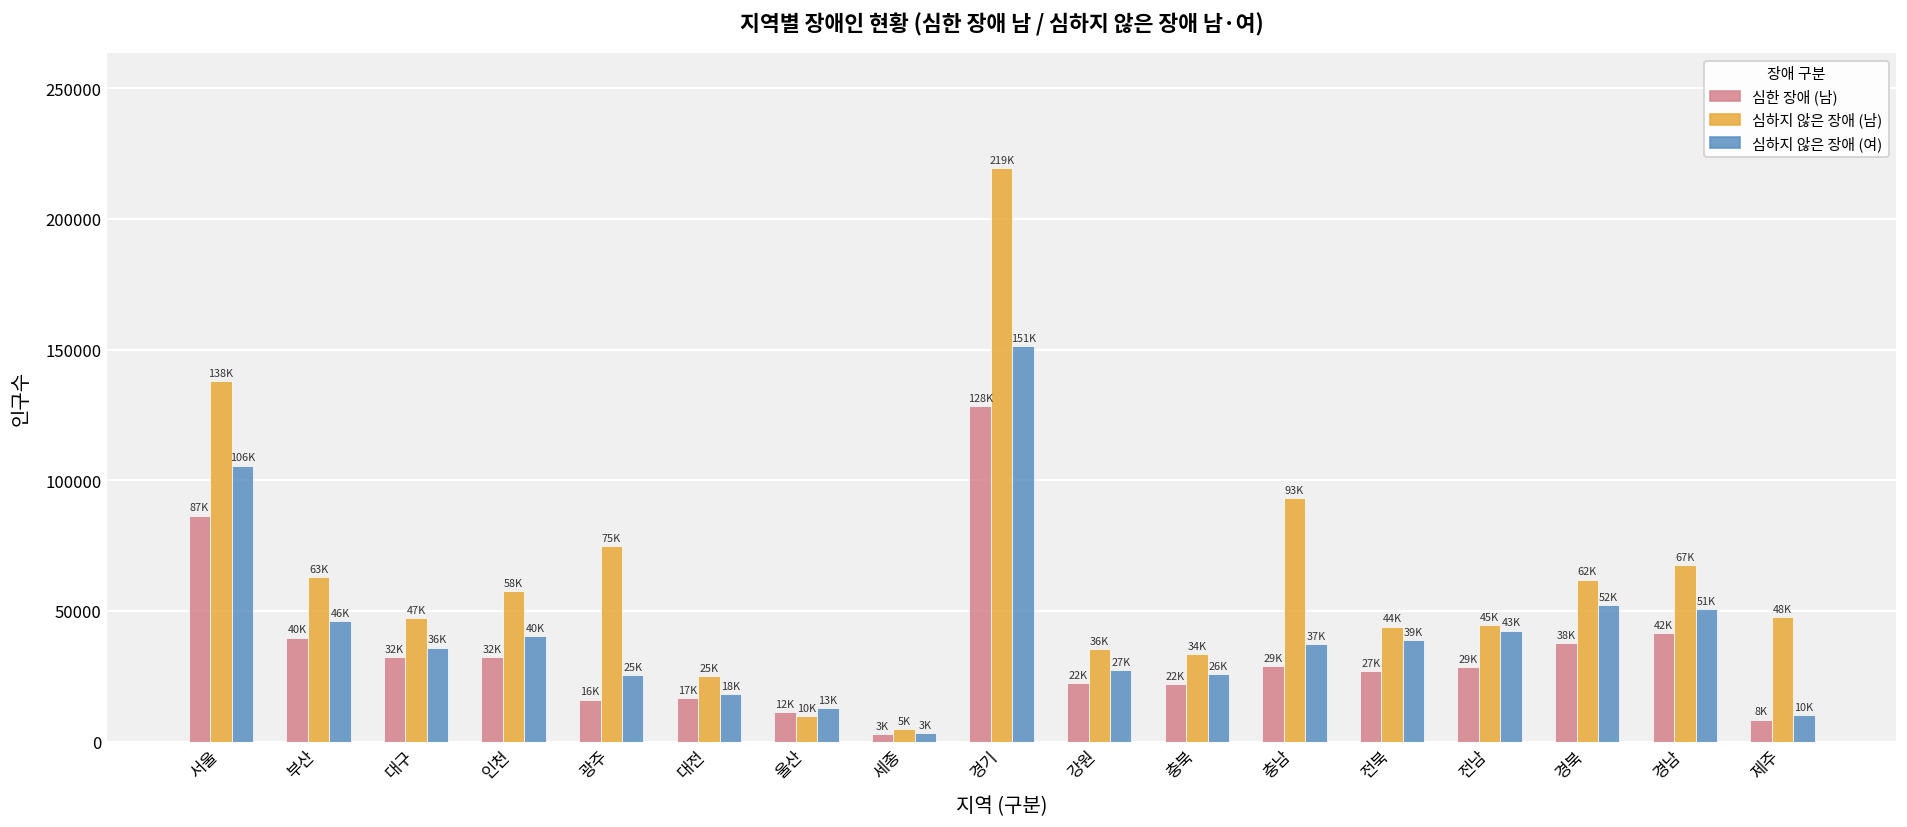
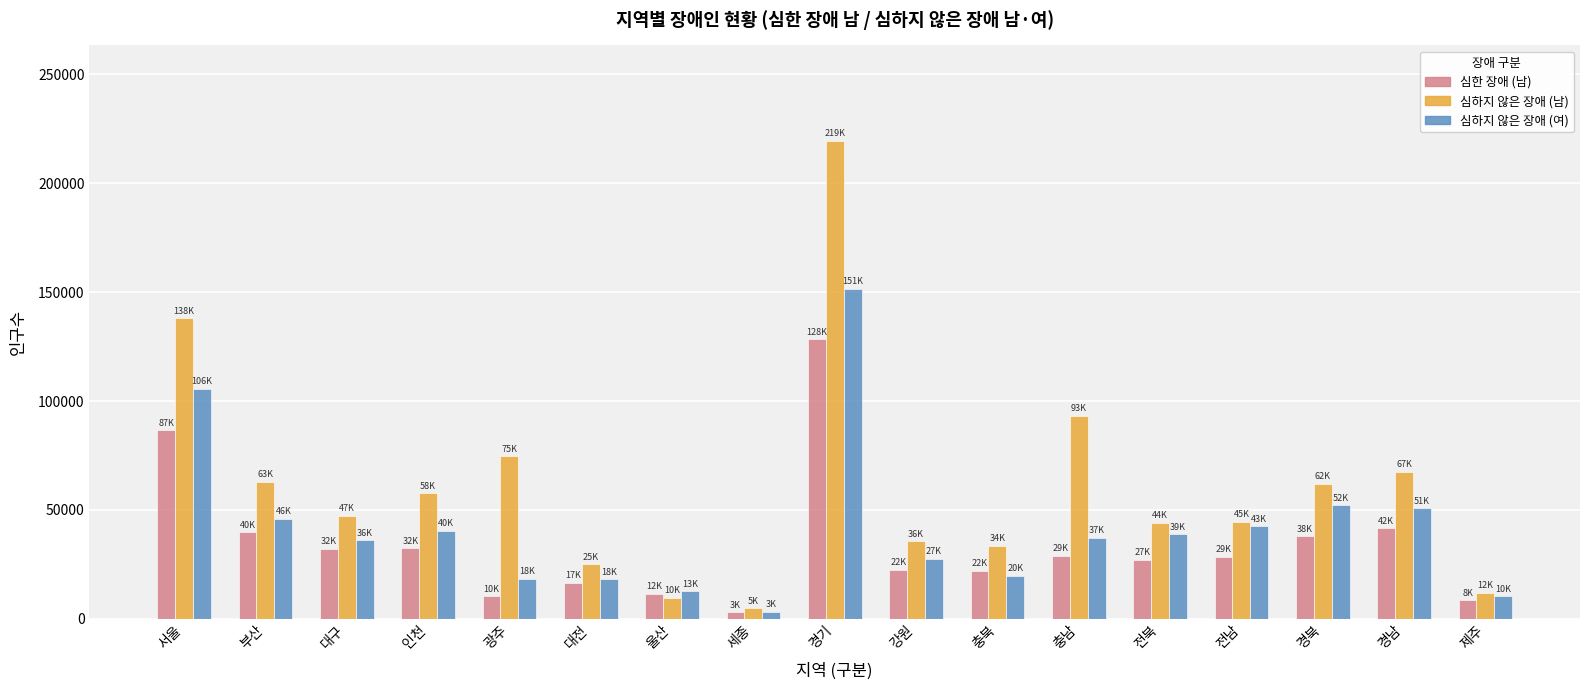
  {
    "심한 장애 (남)": {
      "서울": "87K",
      "부산": "40K",
      "대구": "32K",
      "인천": "32K",
-     "광주": "16K",
+     "광주": "10K",
      "대전": "17K",
      "울산": "12K",
      "세종": "3K",
      "경기": "128K",
      "강원": "22K",
      "충북": "22K",
      "충남": "29K",
      "전북": "27K",
      "전남": "29K",
      "경북": "38K",
      "경남": "42K",
      "제주": "8K"
    },
    "심하지 않은 장애 (남)": {
      "서울": "138K",
      "부산": "63K",
      "대구": "47K",
      "인천": "58K",
      "광주": "75K",
      "대전": "25K",
      "울산": "10K",
      "세종": "5K",
      "경기": "219K",
      "강원": "36K",
      "충북": "34K",
      "충남": "93K",
      "전북": "44K",
      "전남": "45K",
      "경북": "62K",
      "경남": "67K",
-     "제주": "48K"
+     "제주": "12K"
    },
    "심하지 않은 장애 (여)": {
      "서울": "106K",
      "부산": "46K",
      "대구": "36K",
      "인천": "40K",
-     "광주": "25K",
+     "광주": "18K",
      "대전": "18K",
      "울산": "13K",
      "세종": "3K",
      "경기": "151K",
      "강원": "27K",
-     "충북": "26K",
+     "충북": "20K",
      "충남": "37K",
      "전북": "39K",
      "전남": "43K",
      "경북": "52K",
      "경남": "51K",
      "제주": "10K"
    }
  }
